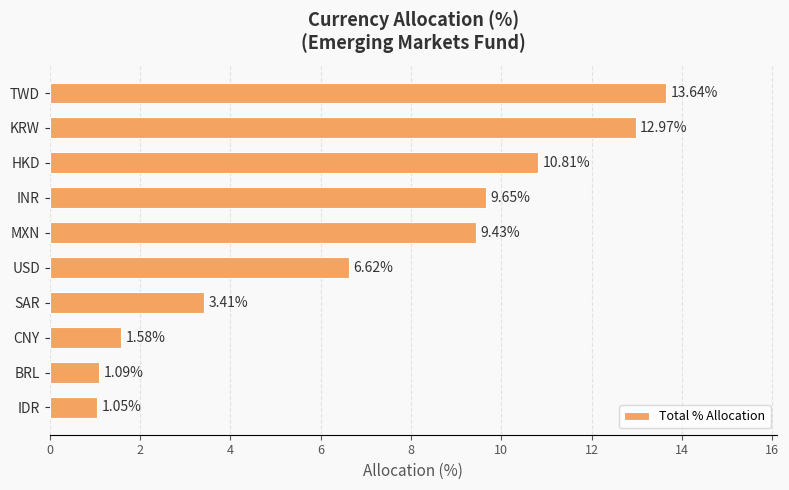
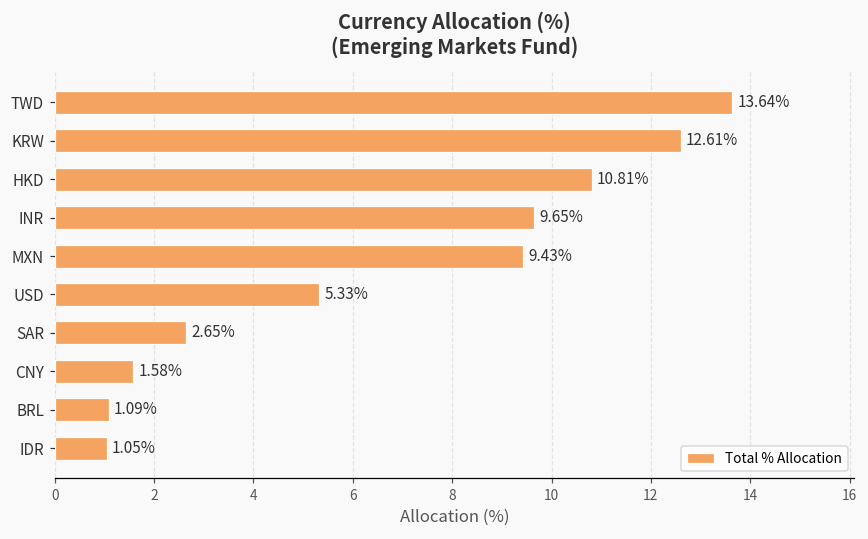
  {
    "TWD": "13.64%",
-   "KRW": "12.97%",
+   "KRW": "12.61%",
    "HKD": "10.81%",
    "INR": "9.65%",
    "MXN": "9.43%",
-   "USD": "6.62%",
-   "SAR": "3.41%",
+   "USD": "5.33%",
+   "SAR": "2.65%",
    "CNY": "1.58%",
    "BRL": "1.09%",
    "IDR": "1.05%"
  }
